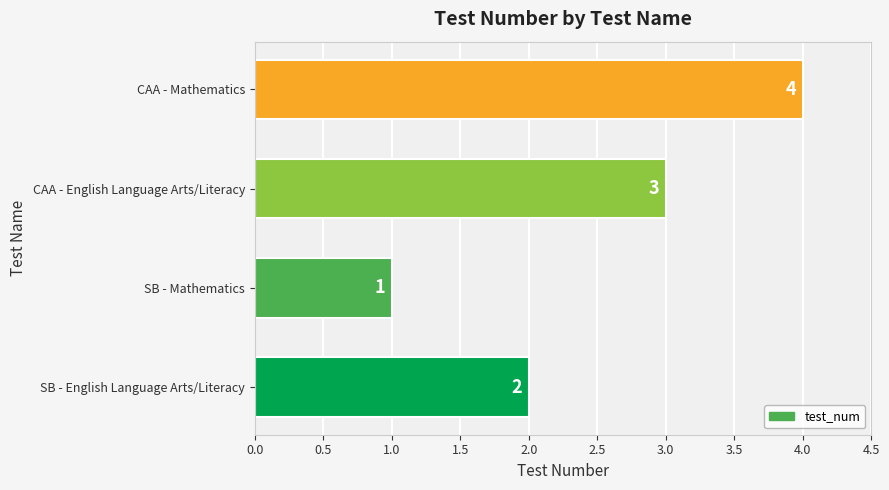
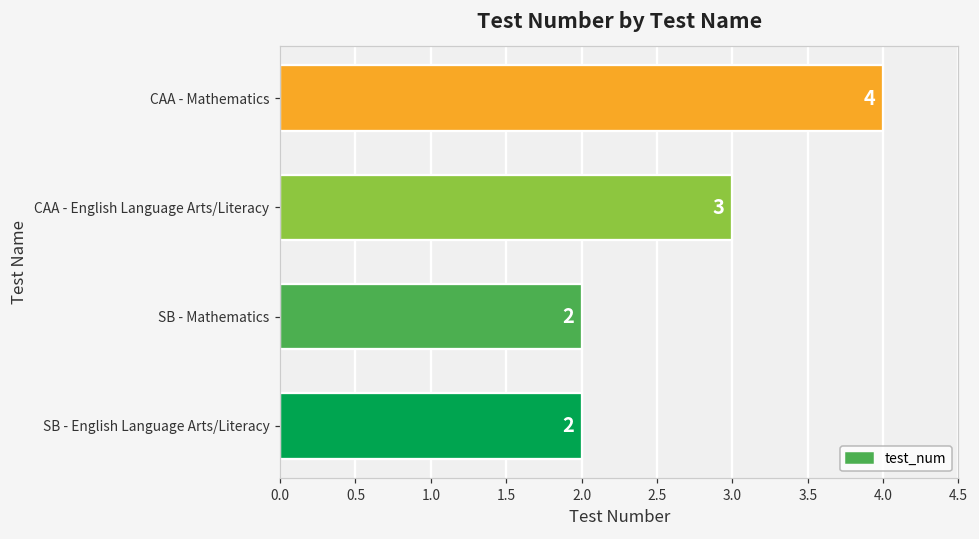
  {
    "CAA - Mathematics": 4,
    "CAA - English Language Arts/Literacy": 3,
-   "SB - Mathematics": 1,
+   "SB - Mathematics": 2,
    "SB - English Language Arts/Literacy": 2
  }
